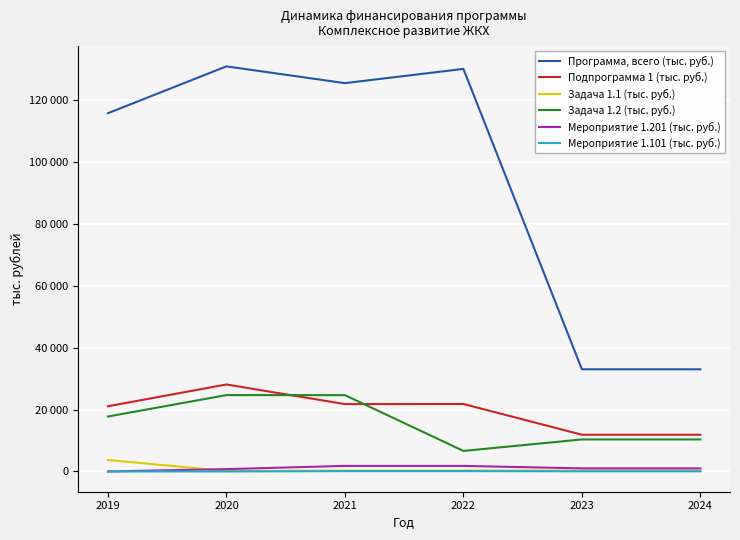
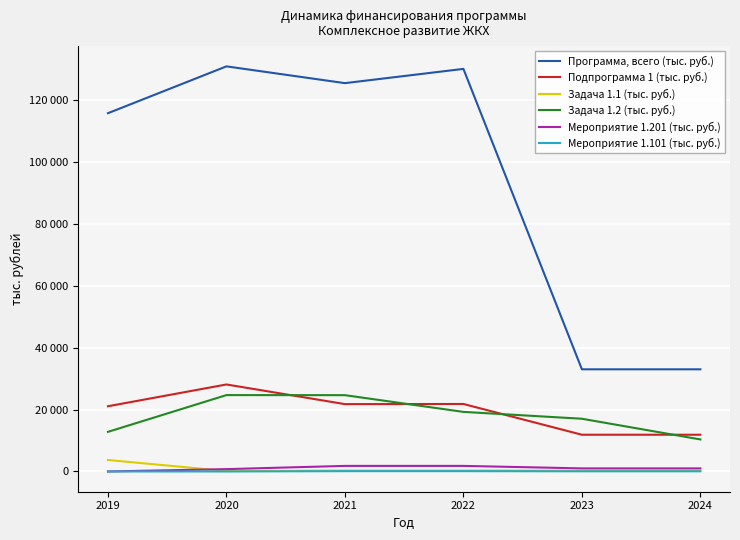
  {
    "Программа, всего (тыс. руб.)": {
      "2019": 116000,
      "2020": 131000,
      "2021": 125000,
      "2022": 130000,
      "2023": 33000,
      "2024": 33000
    },
    "Подпрограмма 1 (тыс. руб.)": {
      "2019": 21000,
      "2020": 28000,
      "2021": 22000,
      "2022": 22000,
      "2023": 12000,
      "2024": 12000
    },
    "Задача 1.1 (тыс. руб.)": {
      "2019": 4000
    },
    "Задача 1.2 (тыс. руб.)": {
-     "2019": 18000,
+     "2019": 13000,
      "2020": 25000,
      "2021": 25000,
-     "2022": 7000,
-     "2023": 10000,
+     "2022": 19000,
+     "2023": 17000,
      "2024": 10000
    },
    "Мероприятие 1.201 (тыс. руб.)": {
      "2021": 2000,
      "2022": 2000
    }
  }
